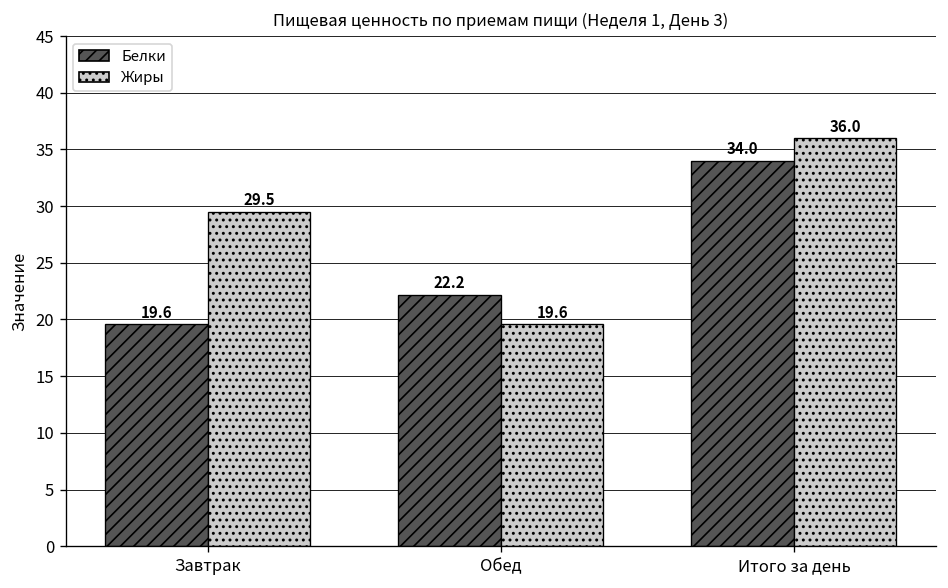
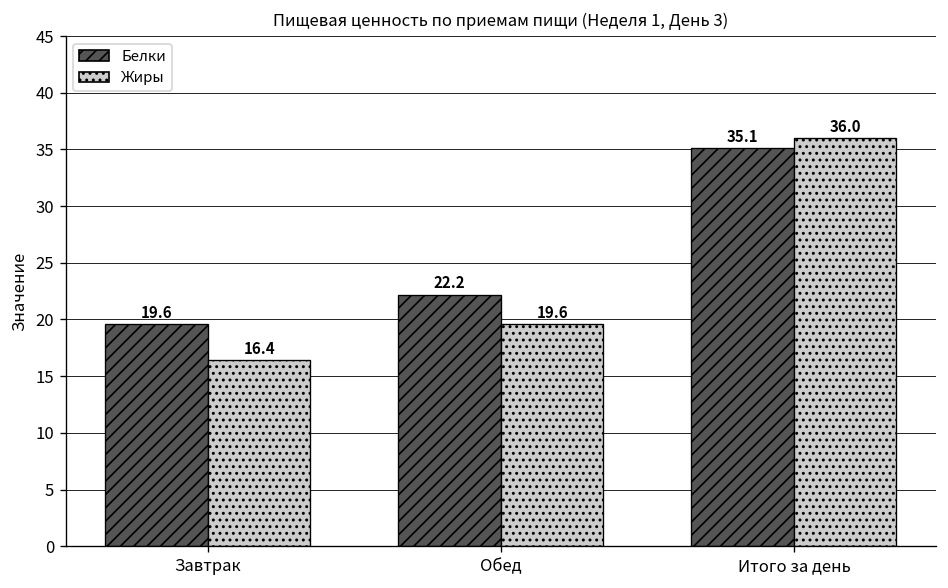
  {
    "Белки": {
      "Завтрак": 19.6,
      "Обед": 22.2,
-     "Итого за день": 34.0
+     "Итого за день": 35.1
    },
    "Жиры": {
-     "Завтрак": 29.5,
+     "Завтрак": 16.4,
      "Обед": 19.6,
      "Итого за день": 36.0
    }
  }
